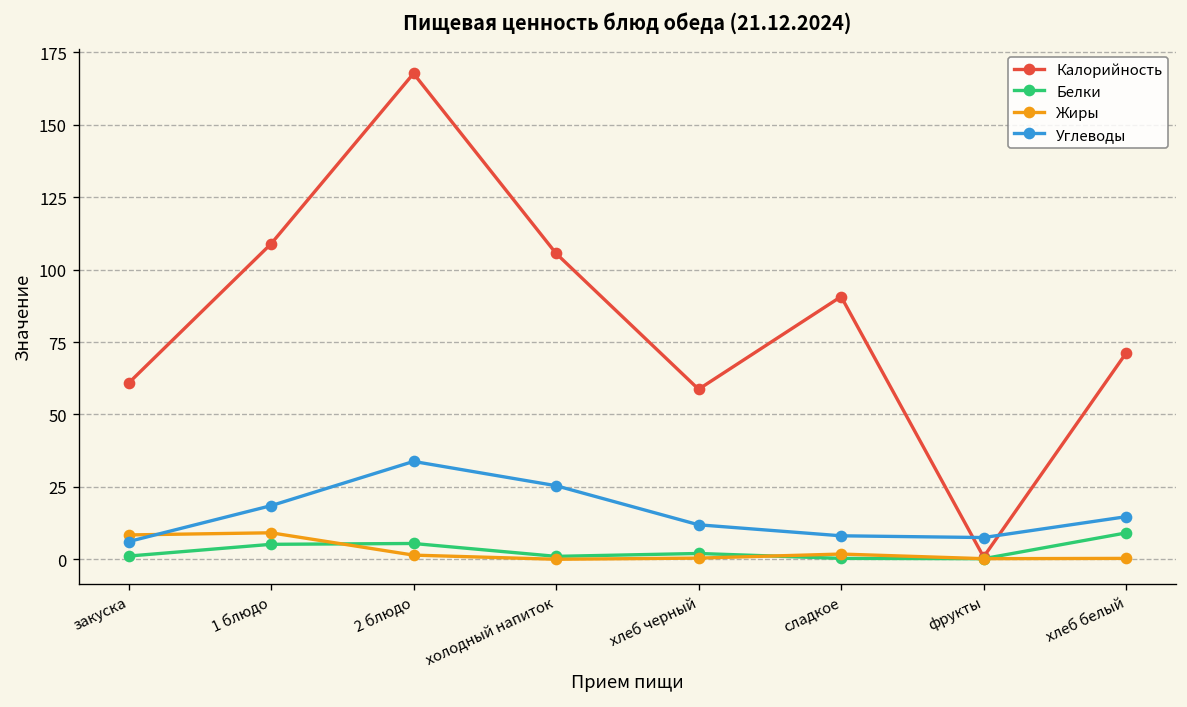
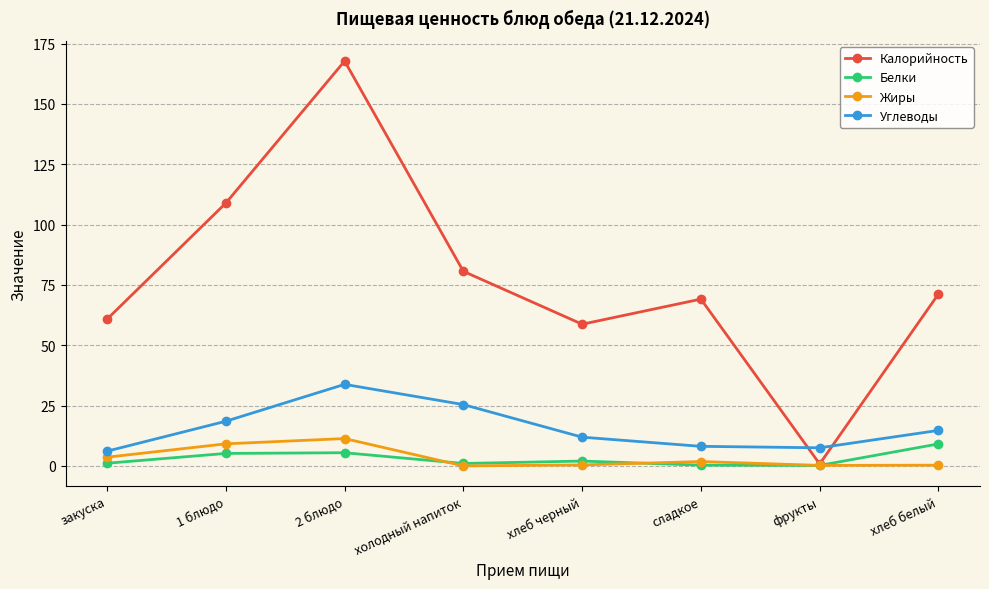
  {
    "Калорийность": {
      "закуска": 61,
      "1 блюдо": 109,
      "2 блюдо": 168,
-     "холодный напиток": 106,
+     "холодный напиток": 81,
      "хлеб черный": 59,
-     "сладкое": 91,
+     "сладкое": 69,
      "хлеб белый": 71
    },
    "Белки": {
      "закуска": 1,
      "1 блюдо": 5,
      "2 блюдо": 5,
      "хлеб черный": 2,
      "сладкое": 0,
      "хлеб белый": 9
    },
    "Жиры": {
-     "закуска": 8,
+     "закуска": 4,
      "1 блюдо": 9,
-     "2 блюдо": 1,
+     "2 блюдо": 11,
      "хлеб черный": 0,
      "сладкое": 2,
      "хлеб белый": 0
    },
    "Углеводы": {
      "закуска": 6,
      "1 блюдо": 19,
      "2 блюдо": 34,
      "холодный напиток": 25,
      "хлеб черный": 12,
      "сладкое": 8,
      "фрукты": 8,
      "хлеб белый": 15
    }
  }
